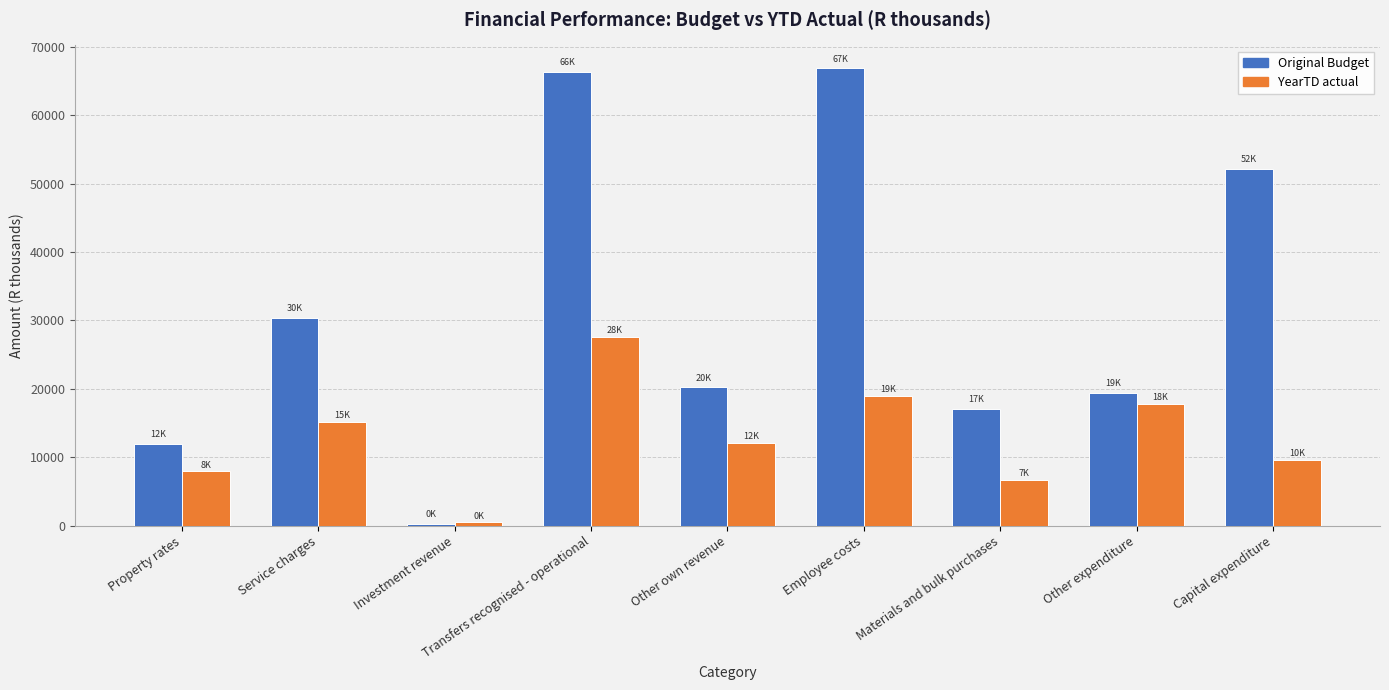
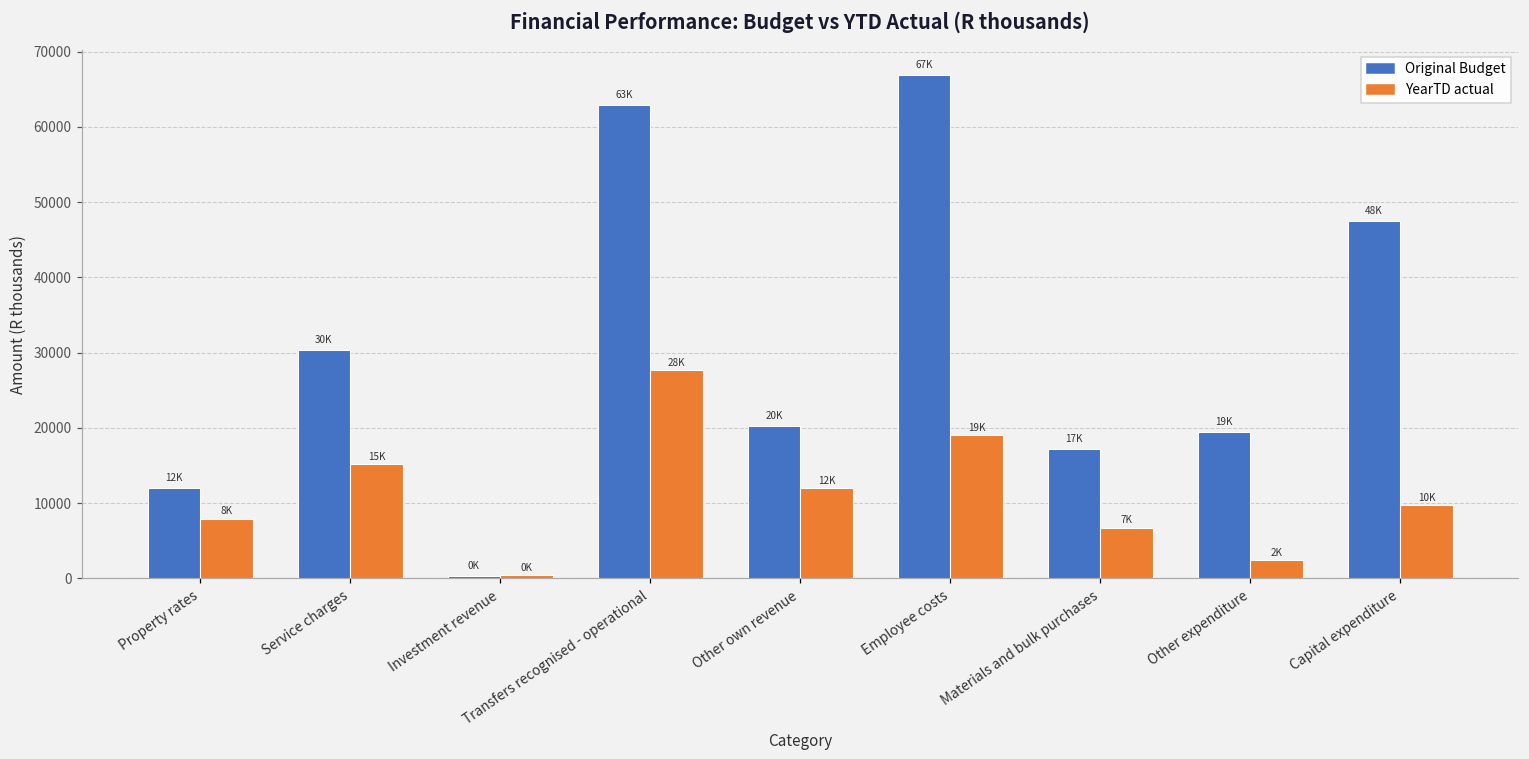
  {
    "Original Budget": {
      "Property rates": "12K",
      "Service charges": "30K",
-     "Transfers recognised - operational": "66K",
+     "Transfers recognised - operational": "63K",
      "Other own revenue": "20K",
      "Employee costs": "67K",
      "Materials and bulk purchases": "17K",
      "Other expenditure": "19K",
-     "Capital expenditure": "52K"
+     "Capital expenditure": "48K"
    },
    "YearTD actual": {
      "Property rates": "8K",
      "Service charges": "15K",
      "Transfers recognised - operational": "28K",
      "Other own revenue": "12K",
      "Employee costs": "19K",
      "Materials and bulk purchases": "7K",
-     "Other expenditure": "18K",
+     "Other expenditure": "2K",
      "Capital expenditure": "10K"
    }
  }
